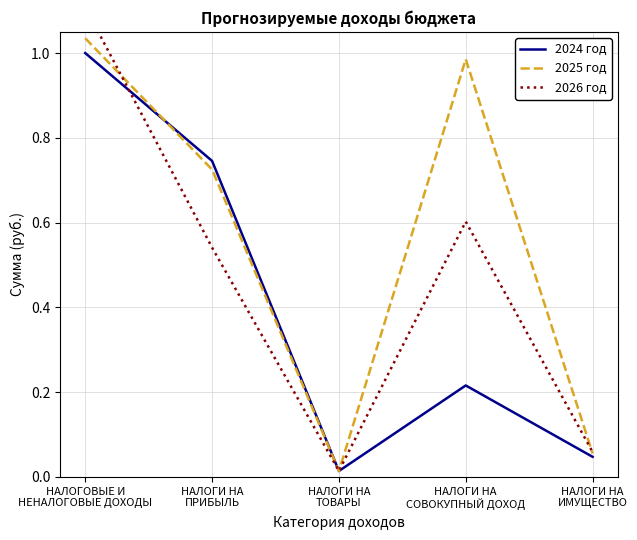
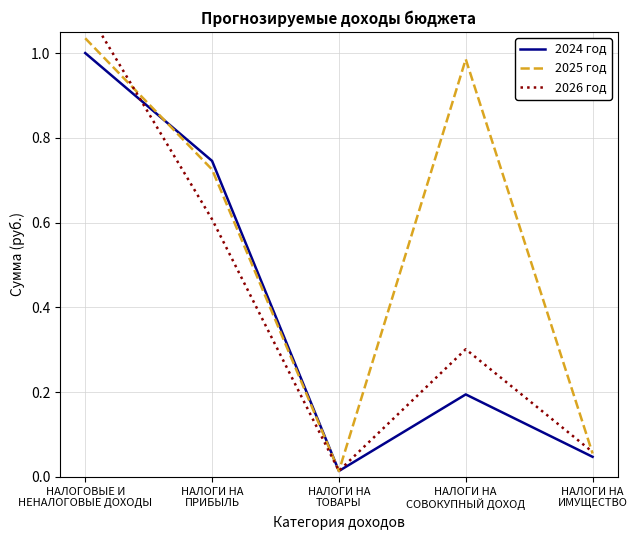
  {
    "2024 год": {
      "НАЛОГОВЫЕ И НЕНАЛОГОВЫЕ ДОХОДЫ": 1.00,
      "НАЛОГИ НА ПРИБЫЛЬ": 0.75,
-     "НАЛОГИ НА СОВОКУПНЫЙ ДОХОД": 0.22,
+     "НАЛОГИ НА СОВОКУПНЫЙ ДОХОД": 0.19,
      "НАЛОГИ НА ИМУЩЕСТВО": 0.05
    },
    "2025 год": {
      "НАЛОГОВЫЕ И НЕНАЛОГОВЫЕ ДОХОДЫ": 1.03,
      "НАЛОГИ НА ПРИБЫЛЬ": 0.73,
      "НАЛОГИ НА СОВОКУПНЫЙ ДОХОД": 0.99
    },
    "2026 год": {
-     "НАЛОГИ НА ПРИБЫЛЬ": 0.54,
-     "НАЛОГИ НА СОВОКУПНЫЙ ДОХОД": 0.60
+     "НАЛОГИ НА ПРИБЫЛЬ": 0.61,
+     "НАЛОГИ НА СОВОКУПНЫЙ ДОХОД": 0.30
    }
  }
